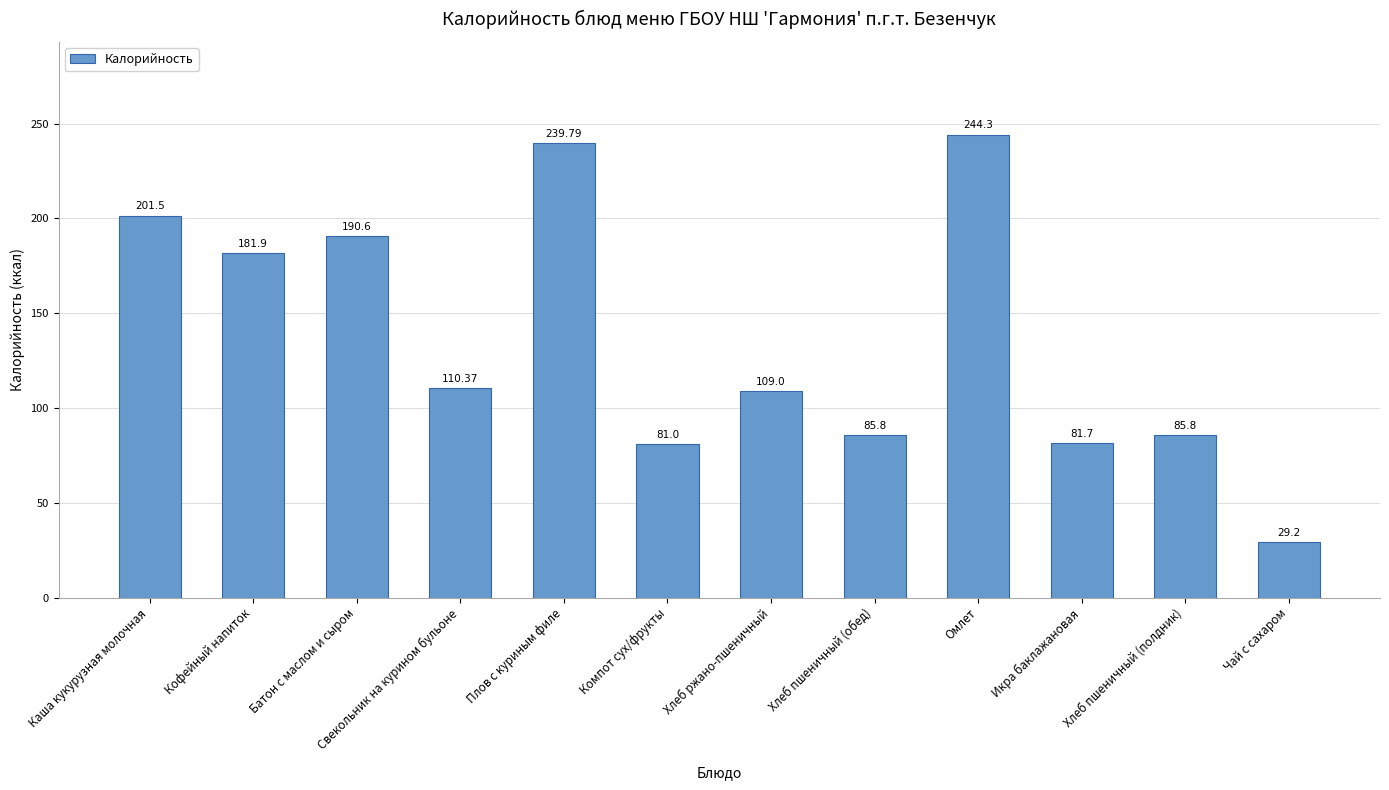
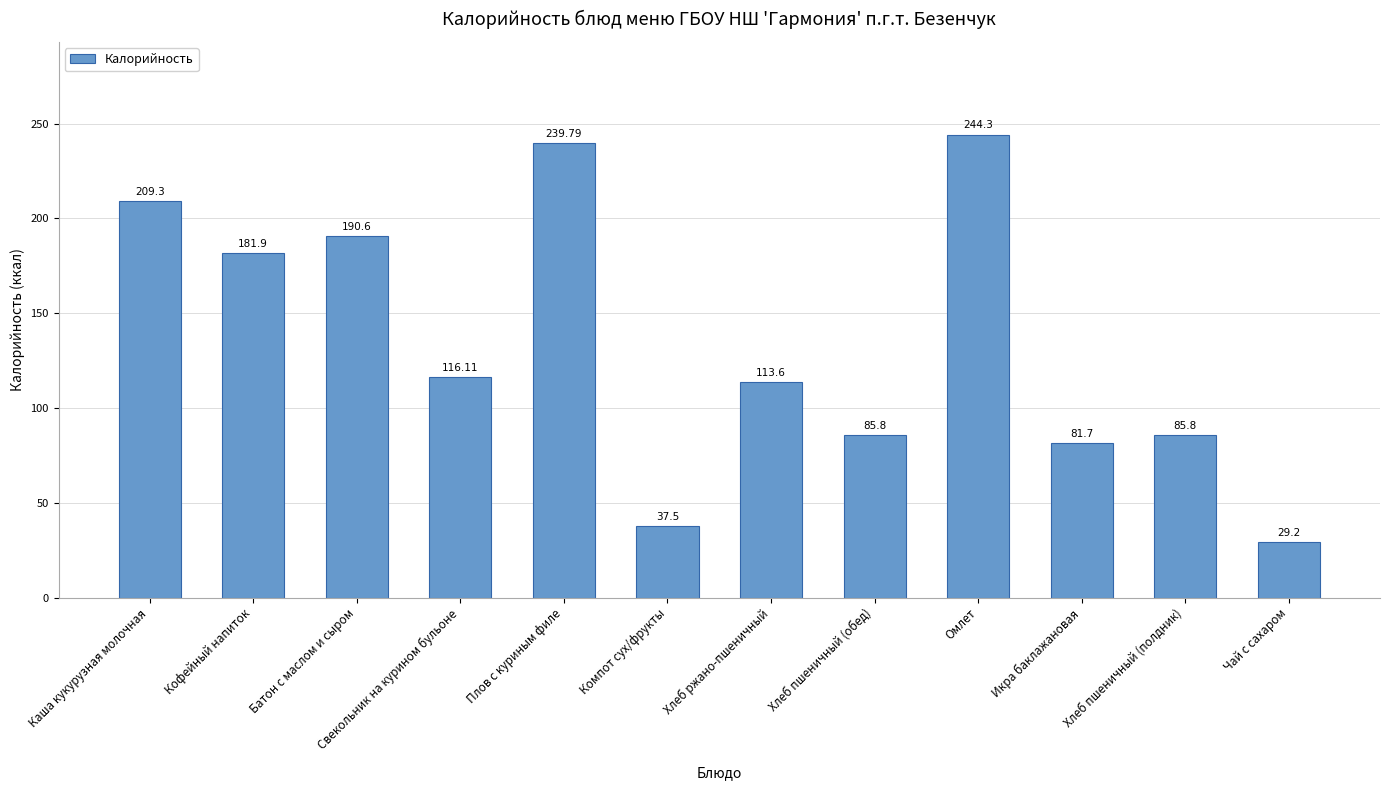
  {
-   "Каша кукурузная молочная": 201.5,
+   "Каша кукурузная молочная": 209.3,
    "Кофейный напиток": 181.9,
    "Батон с маслом и сыром": 190.6,
-   "Свекольник на курином бульоне": 110.37,
+   "Свекольник на курином бульоне": 116.11,
    "Плов с куриным филе": 239.79,
-   "Компот сух/фрукты": 81.0,
-   "Хлеб ржано-пшеничный": 109.0,
+   "Компот сух/фрукты": 37.5,
+   "Хлеб ржано-пшеничный": 113.6,
    "Хлеб пшеничный (обед)": 85.8,
    "Омлет": 244.3,
    "Икра баклажановая": 81.7,
    "Хлеб пшеничный (полдник)": 85.8,
    "Чай с сахаром": 29.2
  }
